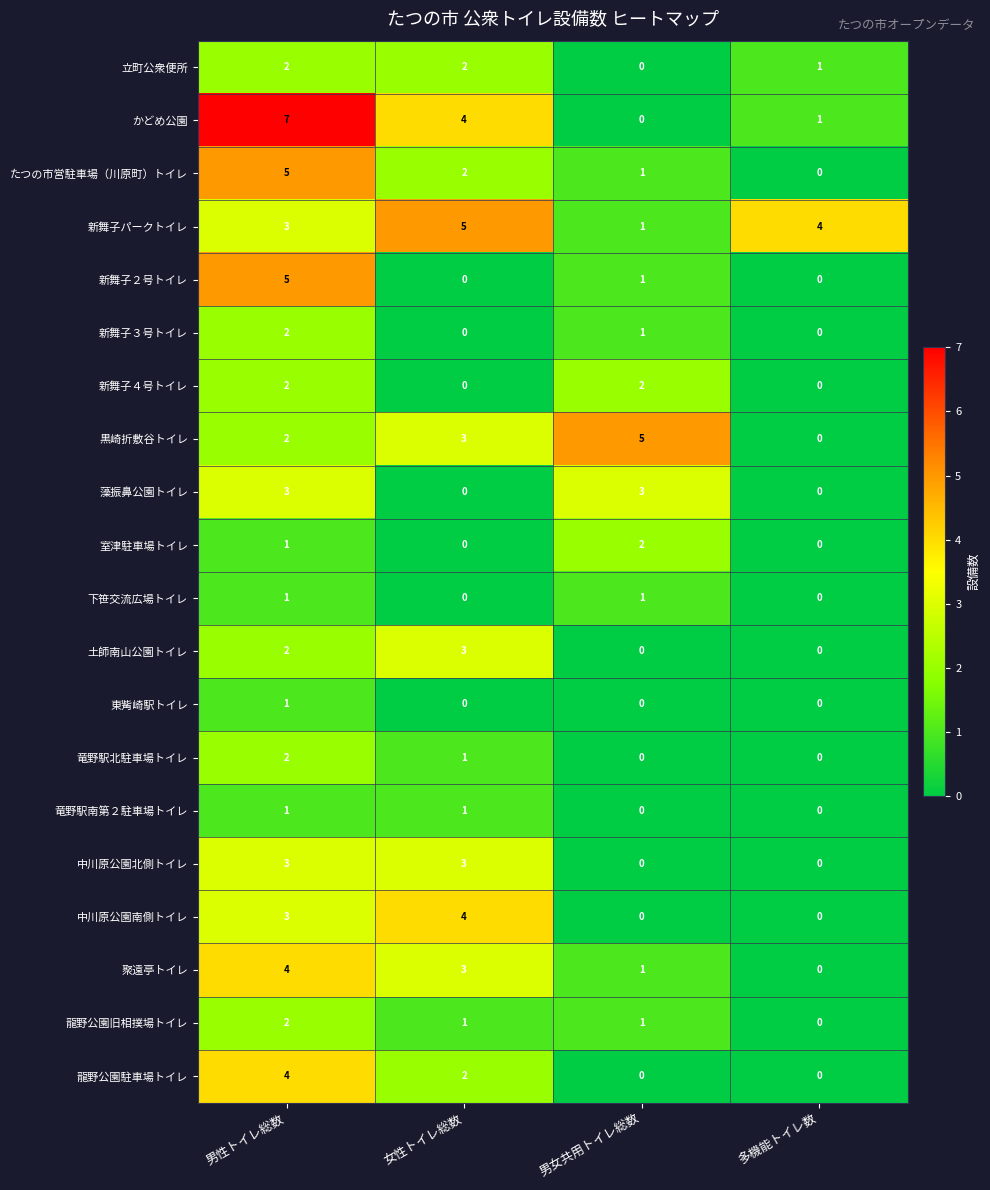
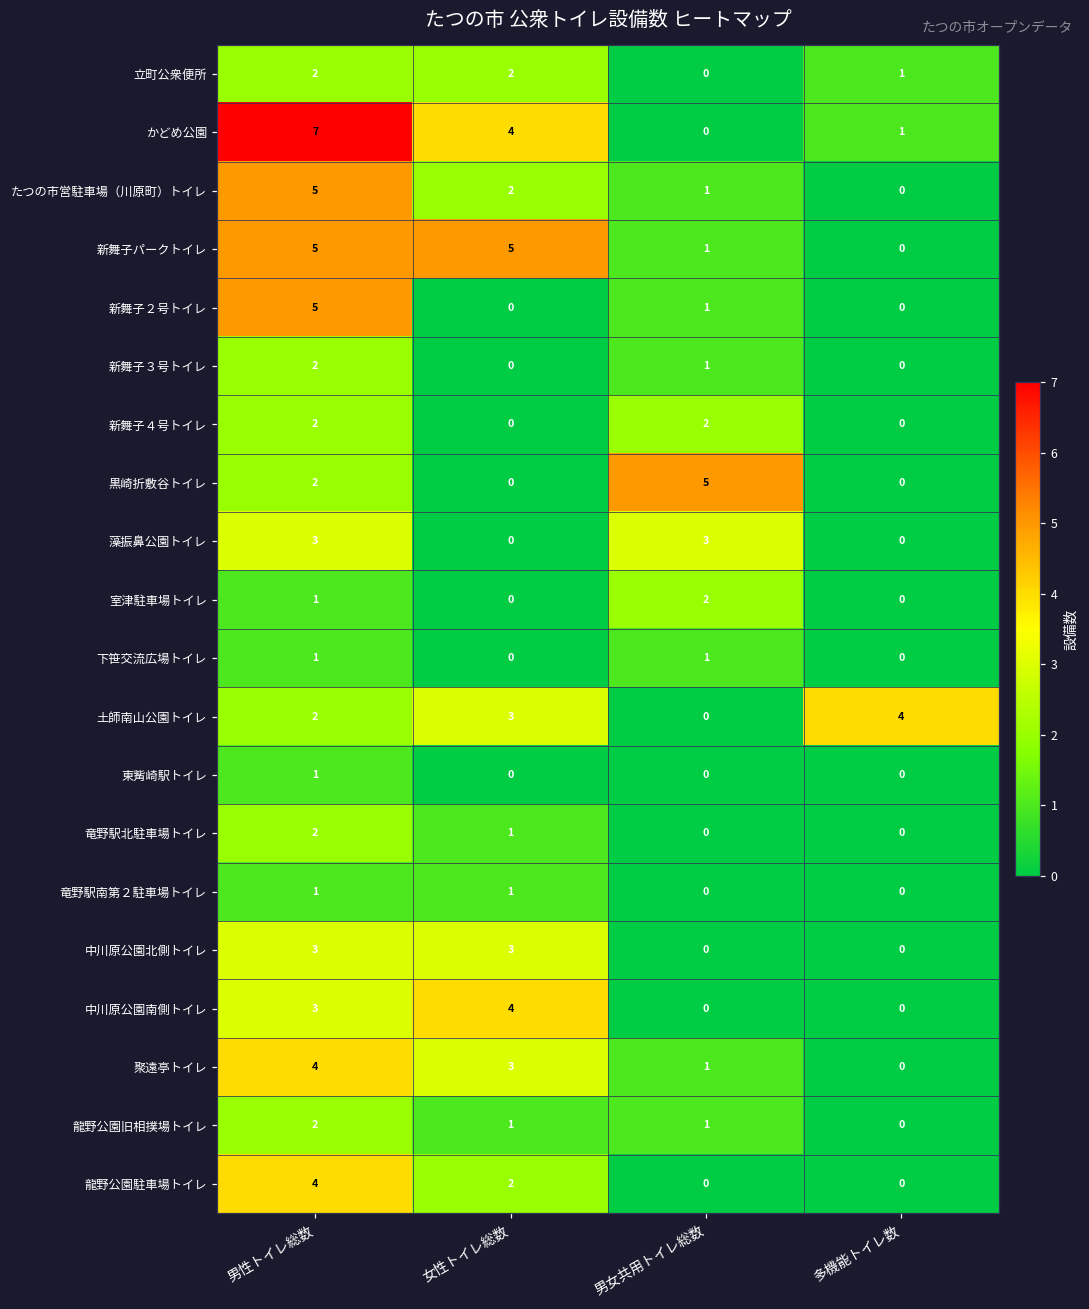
  {
    "立町公衆便所": {
      "男性トイレ総数": 2,
      "女性トイレ総数": 2,
      "男女共用トイレ総数": 0,
      "多機能トイレ数": 1
    },
    "かどめ公園": {
      "男性トイレ総数": 7,
      "女性トイレ総数": 4,
      "男女共用トイレ総数": 0,
      "多機能トイレ数": 1
    },
    "たつの市営駐車場（川原町）トイレ": {
      "男性トイレ総数": 5,
      "女性トイレ総数": 2,
      "男女共用トイレ総数": 1,
      "多機能トイレ数": 0
    },
    "新舞子パークトイレ": {
-     "男性トイレ総数": 3,
+     "男性トイレ総数": 5,
      "女性トイレ総数": 5,
      "男女共用トイレ総数": 1,
-     "多機能トイレ数": 4
+     "多機能トイレ数": 0
    },
    "新舞子２号トイレ": {
      "男性トイレ総数": 5,
      "女性トイレ総数": 0,
      "男女共用トイレ総数": 1,
      "多機能トイレ数": 0
    },
    "新舞子３号トイレ": {
      "男性トイレ総数": 2,
      "女性トイレ総数": 0,
      "男女共用トイレ総数": 1,
      "多機能トイレ数": 0
    },
    "新舞子４号トイレ": {
      "男性トイレ総数": 2,
      "女性トイレ総数": 0,
      "男女共用トイレ総数": 2,
      "多機能トイレ数": 0
    },
    "黒崎折敷谷トイレ": {
      "男性トイレ総数": 2,
-     "女性トイレ総数": 3,
+     "女性トイレ総数": 0,
      "男女共用トイレ総数": 5,
      "多機能トイレ数": 0
    },
    "藻振鼻公園トイレ": {
      "男性トイレ総数": 3,
      "女性トイレ総数": 0,
      "男女共用トイレ総数": 3,
      "多機能トイレ数": 0
    },
    "室津駐車場トイレ": {
      "男性トイレ総数": 1,
      "女性トイレ総数": 0,
      "男女共用トイレ総数": 2,
      "多機能トイレ数": 0
    },
    "下笹交流広場トイレ": {
      "男性トイレ総数": 1,
      "女性トイレ総数": 0,
      "男女共用トイレ総数": 1,
      "多機能トイレ数": 0
    },
    "土師南山公園トイレ": {
      "男性トイレ総数": 2,
      "女性トイレ総数": 3,
      "男女共用トイレ総数": 0,
-     "多機能トイレ数": 0
+     "多機能トイレ数": 4
    },
    "東觜崎駅トイレ": {
      "男性トイレ総数": 1,
      "女性トイレ総数": 0,
      "男女共用トイレ総数": 0,
      "多機能トイレ数": 0
    },
    "竜野駅北駐車場トイレ": {
      "男性トイレ総数": 2,
      "女性トイレ総数": 1,
      "男女共用トイレ総数": 0,
      "多機能トイレ数": 0
    },
    "竜野駅南第２駐車場トイレ": {
      "男性トイレ総数": 1,
      "女性トイレ総数": 1,
      "男女共用トイレ総数": 0,
      "多機能トイレ数": 0
    },
    "中川原公園北側トイレ": {
      "男性トイレ総数": 3,
      "女性トイレ総数": 3,
      "男女共用トイレ総数": 0,
      "多機能トイレ数": 0
    },
    "中川原公園南側トイレ": {
      "男性トイレ総数": 3,
      "女性トイレ総数": 4,
      "男女共用トイレ総数": 0,
      "多機能トイレ数": 0
    },
    "聚遠亭トイレ": {
      "男性トイレ総数": 4,
      "女性トイレ総数": 3,
      "男女共用トイレ総数": 1,
      "多機能トイレ数": 0
    },
    "龍野公園旧相撲場トイレ": {
      "男性トイレ総数": 2,
      "女性トイレ総数": 1,
      "男女共用トイレ総数": 1,
      "多機能トイレ数": 0
    },
    "龍野公園駐車場トイレ": {
      "男性トイレ総数": 4,
      "女性トイレ総数": 2,
      "男女共用トイレ総数": 0,
      "多機能トイレ数": 0
    }
  }
